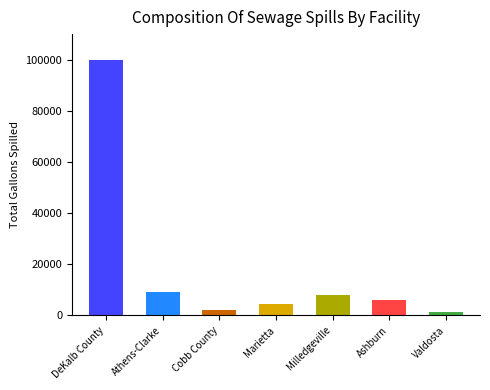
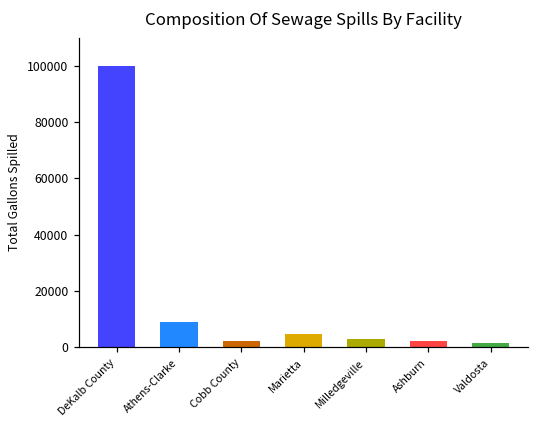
  {
    "DeKalb County": 100000,
    "Athens-Clarke": 9000,
    "Cobb County": 2000,
    "Marietta": 5000,
-   "Milledgeville": 8000,
-   "Ashburn": 6000,
+   "Milledgeville": 3000,
+   "Ashburn": 2000,
    "Valdosta": 1000
  }
